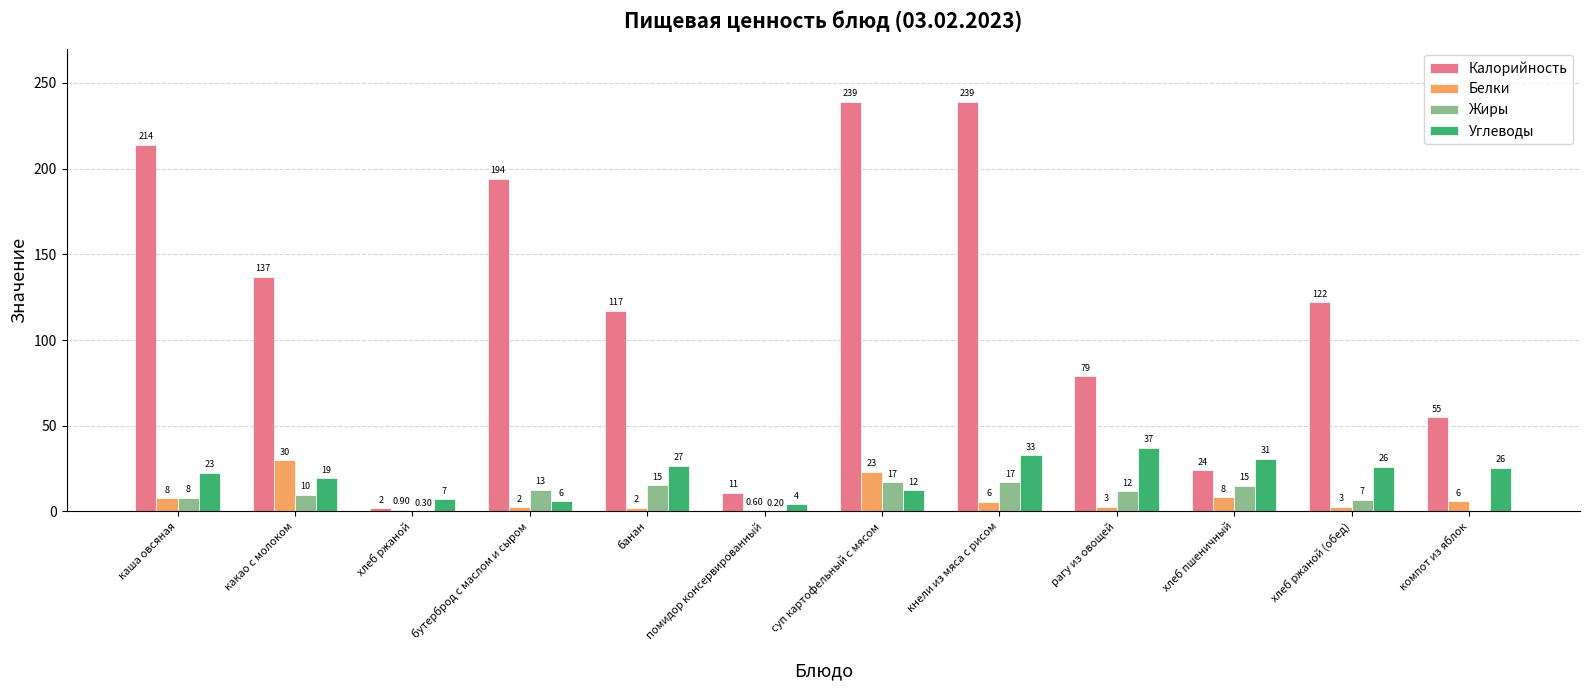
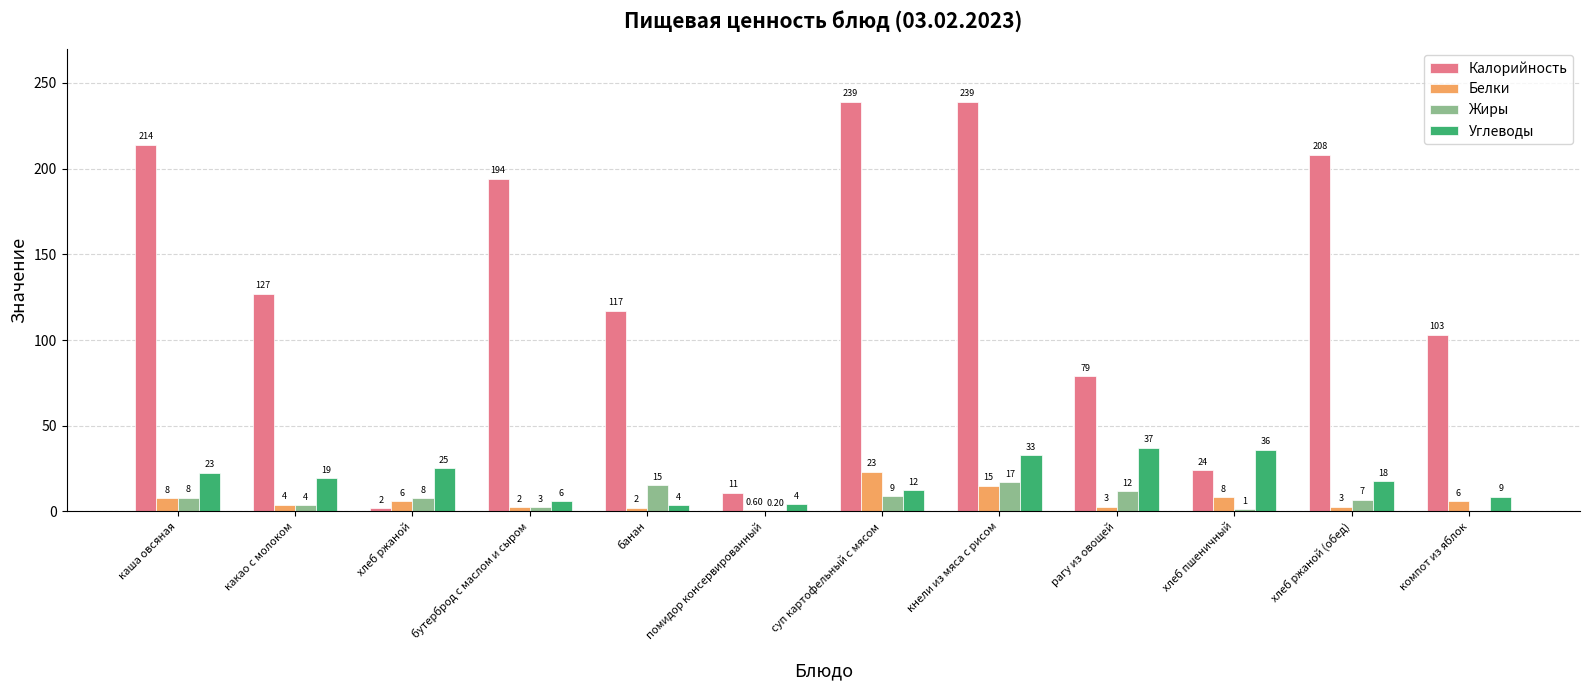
  {
    "Калорийность": {
      "каша овсяная": 214,
-     "какао с молоком": 137,
+     "какао с молоком": 127,
      "хлеб ржаной": 2,
      "бутерброд с маслом и сыром": 194,
      "банан": 117,
      "помидор консервированный": 11,
      "суп картофельный с мясом": 239,
      "кнели из мяса с рисом": 239,
      "рагу из овощей": 79,
      "хлеб пшеничный": 24,
-     "хлеб ржаной (обед)": 122,
-     "компот из яблок": 55
+     "хлеб ржаной (обед)": 208,
+     "компот из яблок": 103
    },
    "Белки": {
      "каша овсяная": 8,
-     "какао с молоком": 30,
-     "хлеб ржаной": 0.90,
+     "какао с молоком": 4,
+     "хлеб ржаной": 6,
      "бутерброд с маслом и сыром": 2,
      "банан": 2,
      "помидор консервированный": 0.60,
      "суп картофельный с мясом": 23,
-     "кнели из мяса с рисом": 6,
+     "кнели из мяса с рисом": 15,
      "рагу из овощей": 3,
      "хлеб пшеничный": 8,
      "хлеб ржаной (обед)": 3,
      "компот из яблок": 6
    },
    "Жиры": {
      "каша овсяная": 8,
-     "какао с молоком": 10,
-     "хлеб ржаной": 0.30,
-     "бутерброд с маслом и сыром": 13,
+     "какао с молоком": 4,
+     "хлеб ржаной": 8,
+     "бутерброд с маслом и сыром": 3,
      "банан": 15,
      "помидор консервированный": 0.20,
-     "суп картофельный с мясом": 17,
+     "суп картофельный с мясом": 9,
      "кнели из мяса с рисом": 17,
      "рагу из овощей": 12,
-     "хлеб пшеничный": 15,
+     "хлеб пшеничный": 1,
      "хлеб ржаной (обед)": 7
    },
    "Углеводы": {
      "каша овсяная": 23,
      "какао с молоком": 19,
-     "хлеб ржаной": 7,
+     "хлеб ржаной": 25,
      "бутерброд с маслом и сыром": 6,
-     "банан": 27,
+     "банан": 4,
      "помидор консервированный": 4,
      "суп картофельный с мясом": 12,
      "кнели из мяса с рисом": 33,
      "рагу из овощей": 37,
-     "хлеб пшеничный": 31,
-     "хлеб ржаной (обед)": 26,
-     "компот из яблок": 26
+     "хлеб пшеничный": 36,
+     "хлеб ржаной (обед)": 18,
+     "компот из яблок": 9
    }
  }
